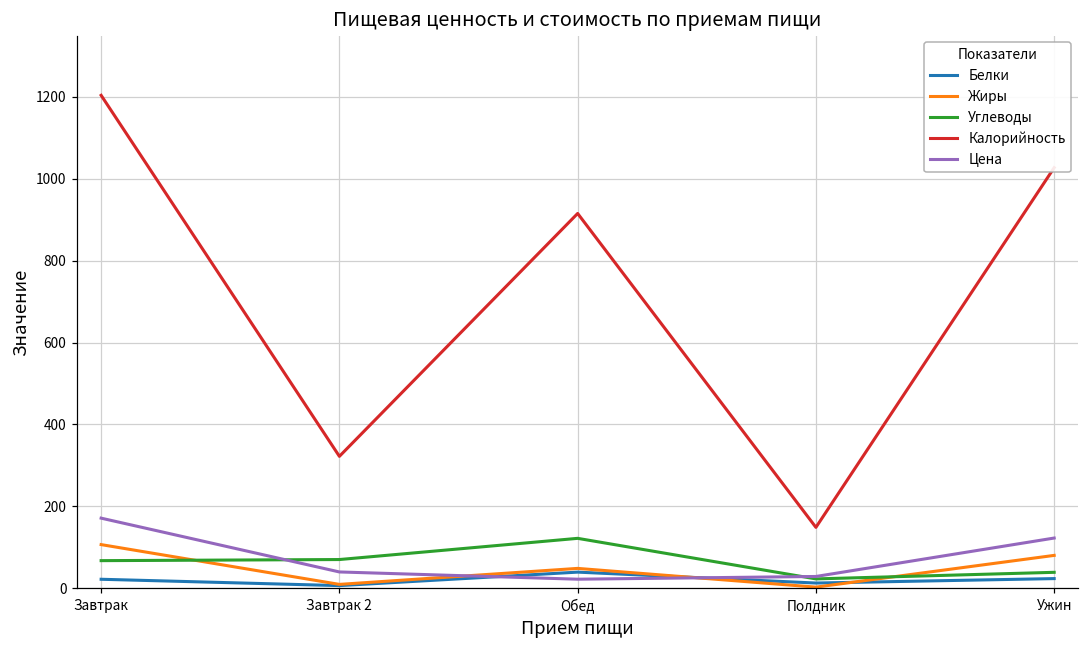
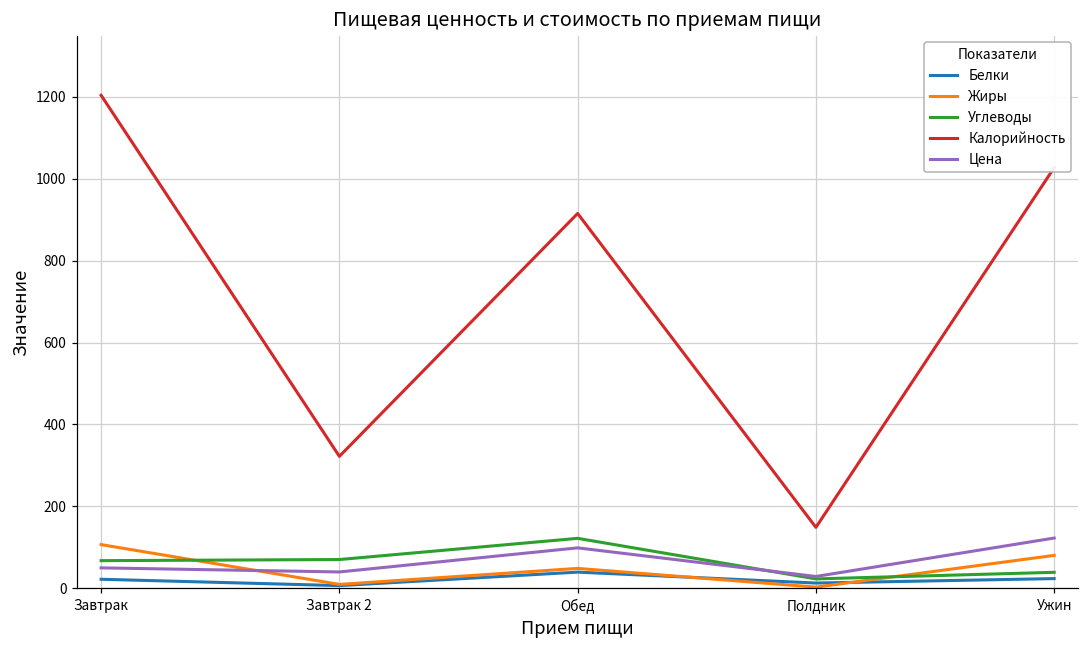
  {
    "Белки": {
      "Завтрак": 20,
      "Обед": 40,
      "Полдник": 10,
      "Ужин": 20
    },
    "Жиры": {
      "Завтрак": 110,
      "Обед": 50,
      "Полдник": 0,
      "Ужин": 80
    },
    "Углеводы": {
      "Завтрак": 70,
      "Завтрак 2": 70,
      "Обед": 120,
      "Ужин": 40
    },
    "Калорийность": {
      "Завтрак": 1200,
      "Завтрак 2": 320,
      "Обед": 920,
      "Полдник": 150
    },
    "Цена": {
-     "Завтрак": 170,
+     "Завтрак": 50,
      "Завтрак 2": 40,
-     "Обед": 20,
+     "Обед": 100,
      "Ужин": 120
    }
  }
